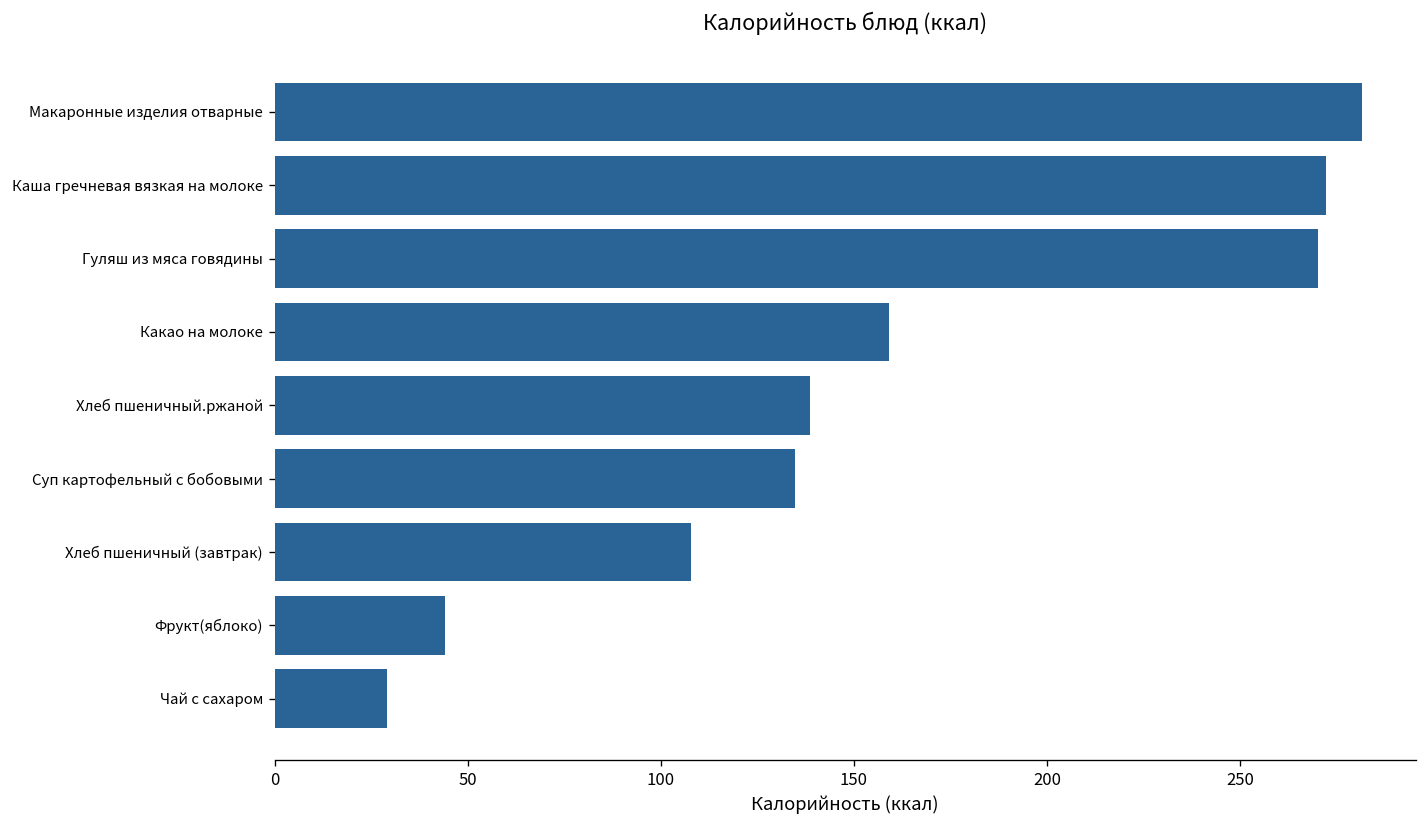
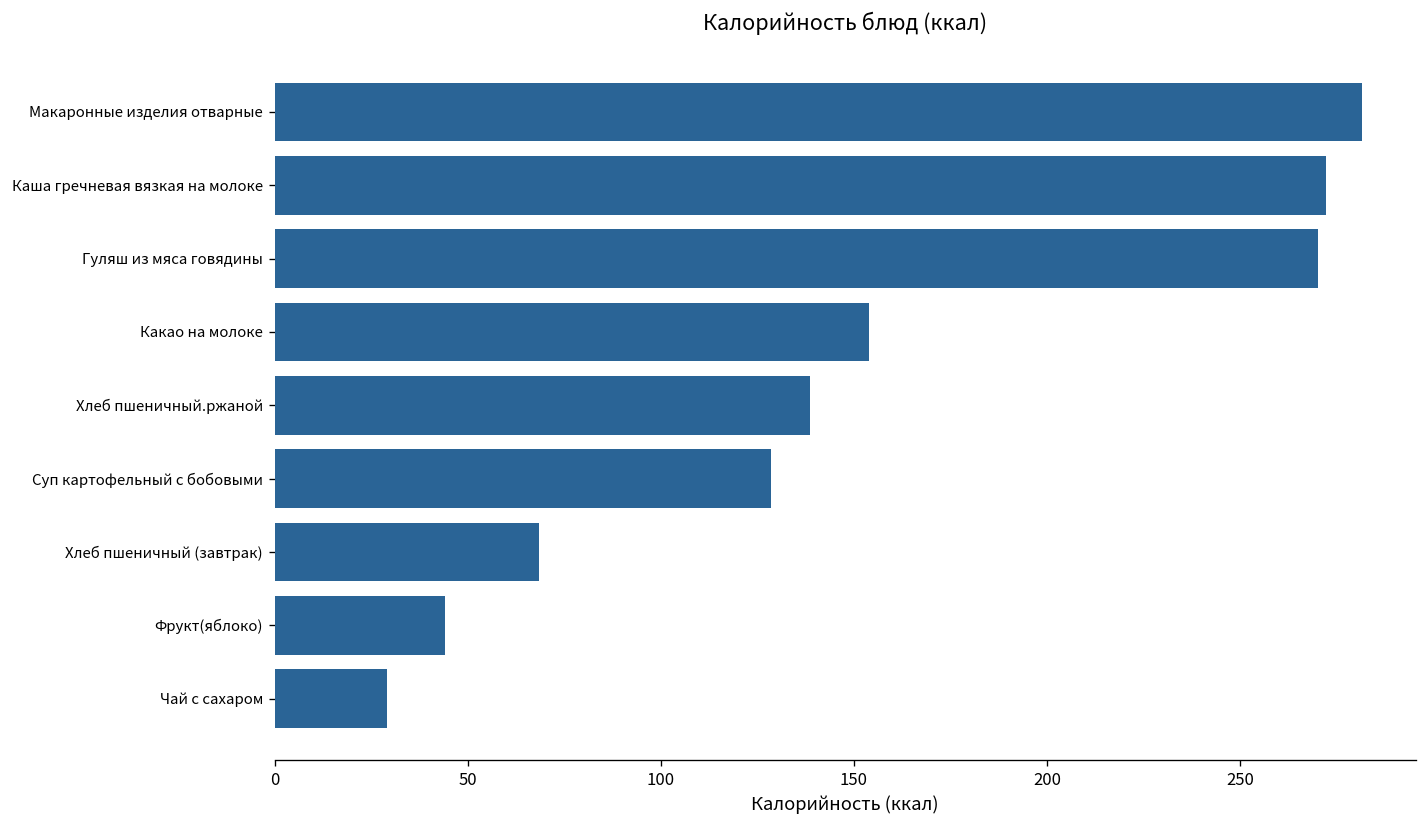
  {
    "Макаронные изделия отварные": 281,
    "Каша гречневая вязкая на молоке": 272,
    "Гуляш из мяса говядины": 270,
-   "Какао на молоке": 159,
+   "Какао на молоке": 154,
    "Хлеб пшеничный.ржаной": 139,
-   "Суп картофельный с бобовыми": 135,
-   "Хлеб пшеничный (завтрак)": 108,
+   "Суп картофельный с бобовыми": 129,
+   "Хлеб пшеничный (завтрак)": 68,
    "Фрукт(яблоко)": 44,
    "Чай с сахаром": 29
  }
